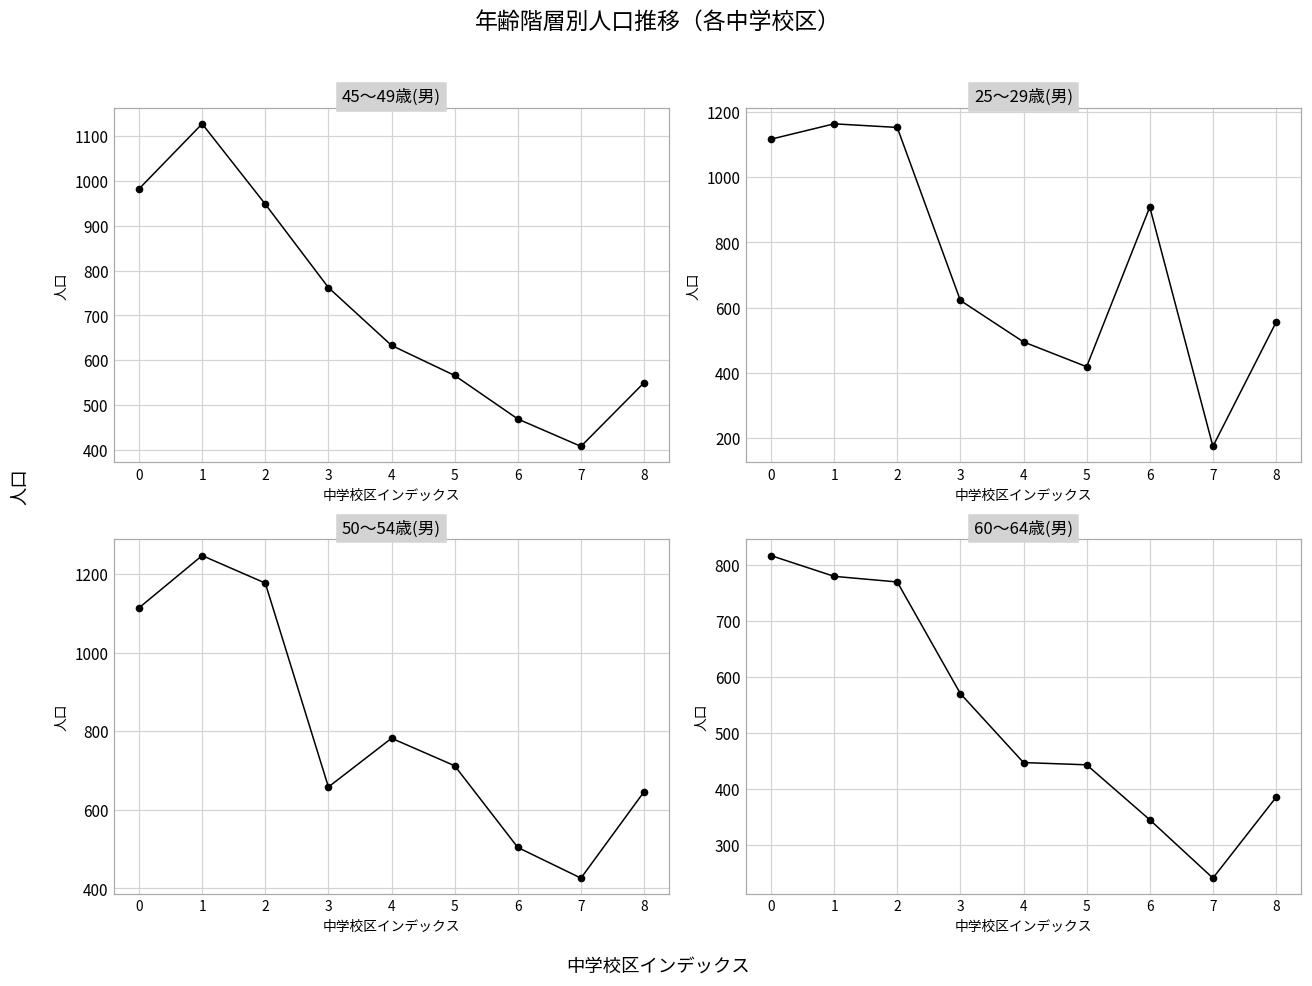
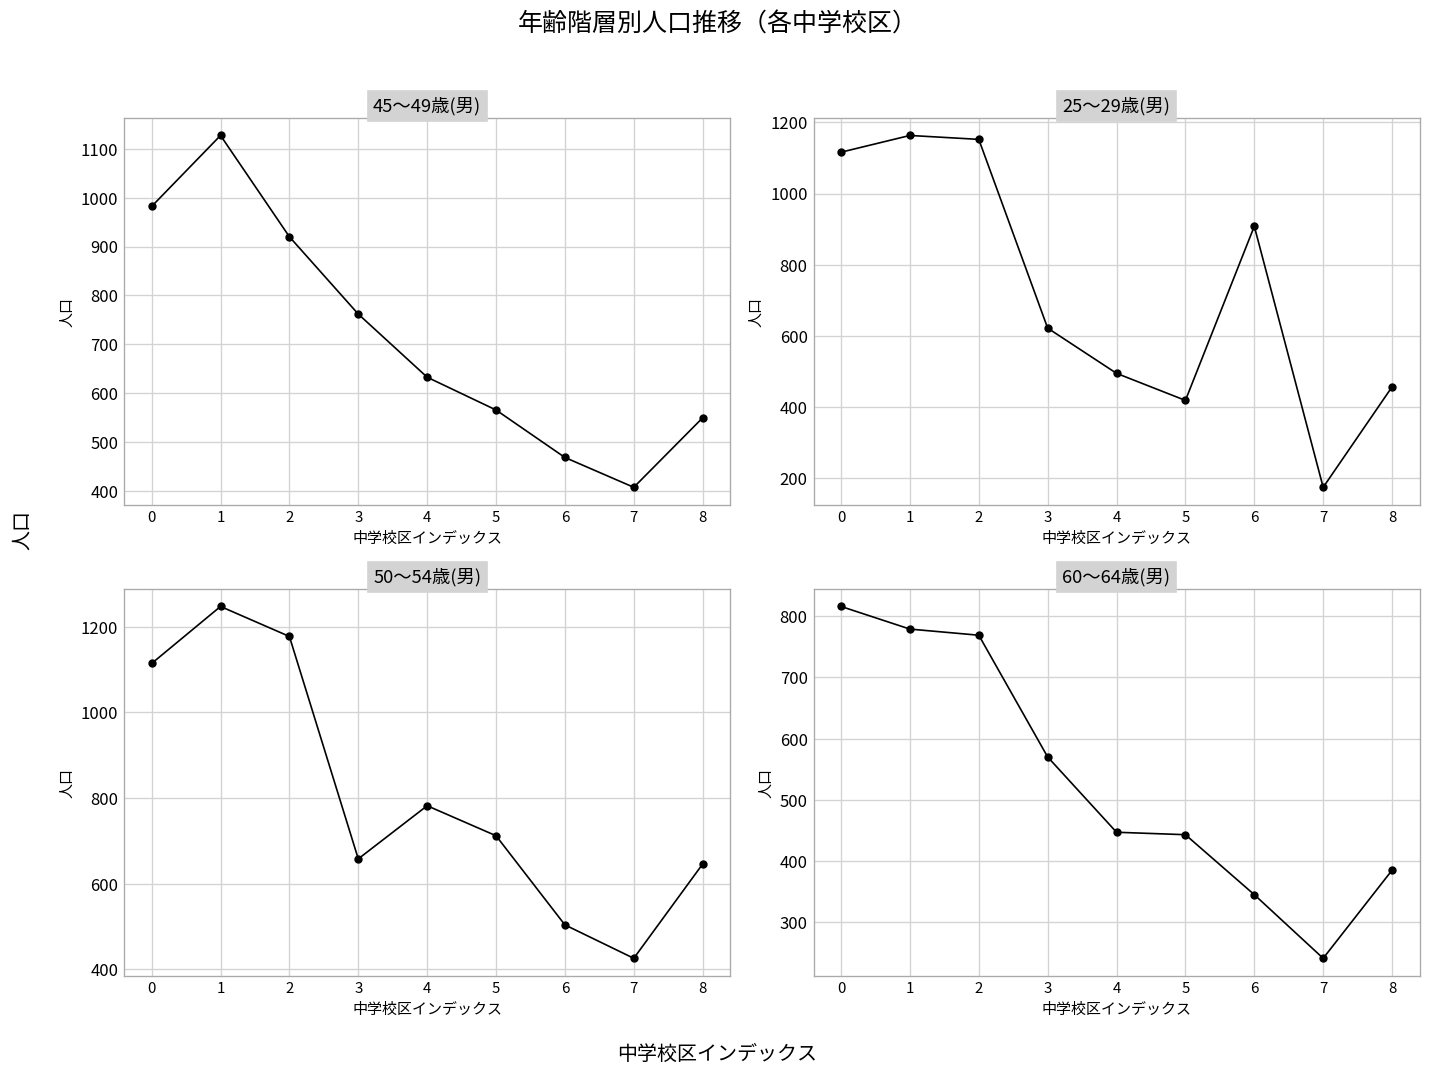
  {
    "45～49歳(男)": {
      "0": 980,
      "1": 1130,
-     "2": 950,
+     "2": 920,
      "3": 760,
      "4": 630,
      "5": 570,
      "6": 470,
      "7": 410,
      "8": 550
    },
    "25～29歳(男)": {
      "0": 1120,
      "1": 1160,
      "2": 1150,
      "3": 620,
      "4": 500,
      "5": 420,
      "6": 910,
      "7": 180,
-     "8": 560
+     "8": 460
    },
    "50～54歳(男)": {
      "0": 1110,
      "1": 1250,
      "2": 1180,
      "3": 660,
      "4": 780,
      "5": 710,
      "6": 500,
      "7": 430,
      "8": 650
    },
    "60～64歳(男)": {
      "0": 820,
      "1": 780,
      "2": 770,
      "3": 570,
      "4": 450,
      "5": 440,
      "6": 350,
      "7": 240,
      "8": 390
    }
  }
